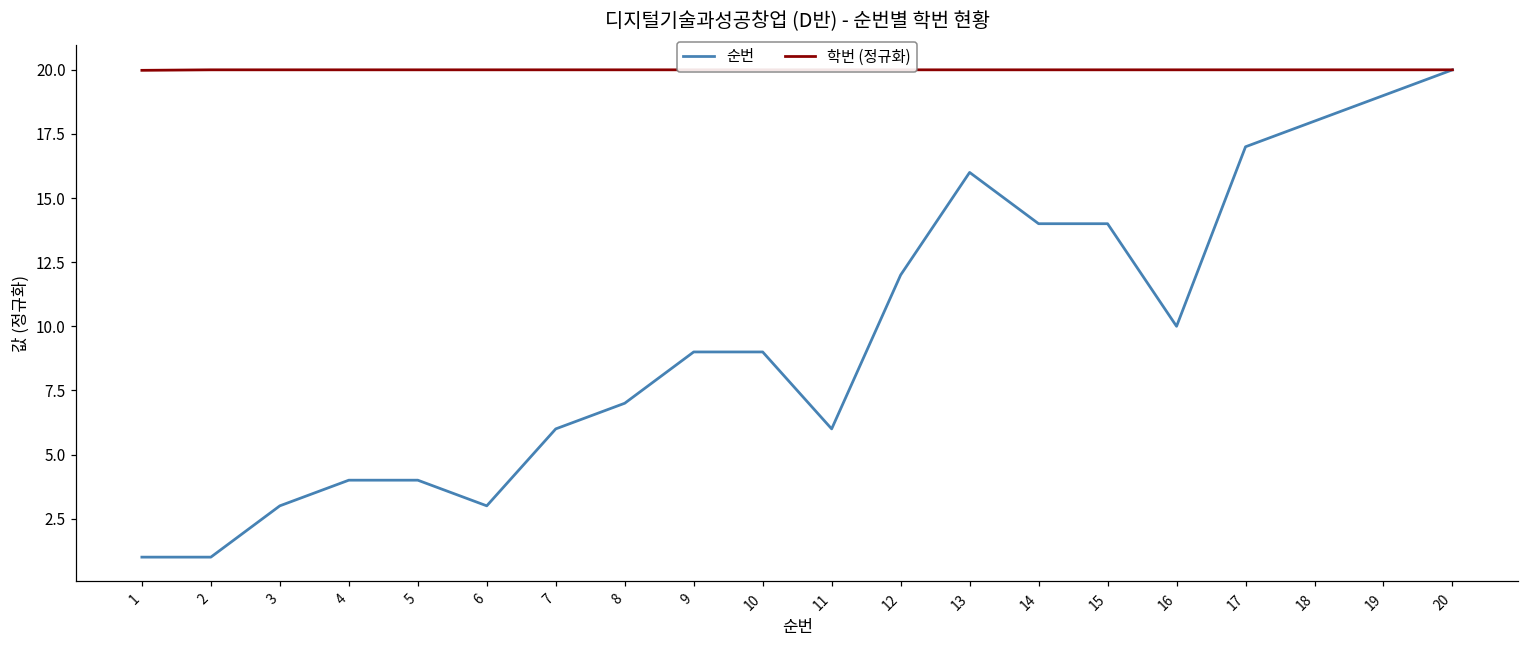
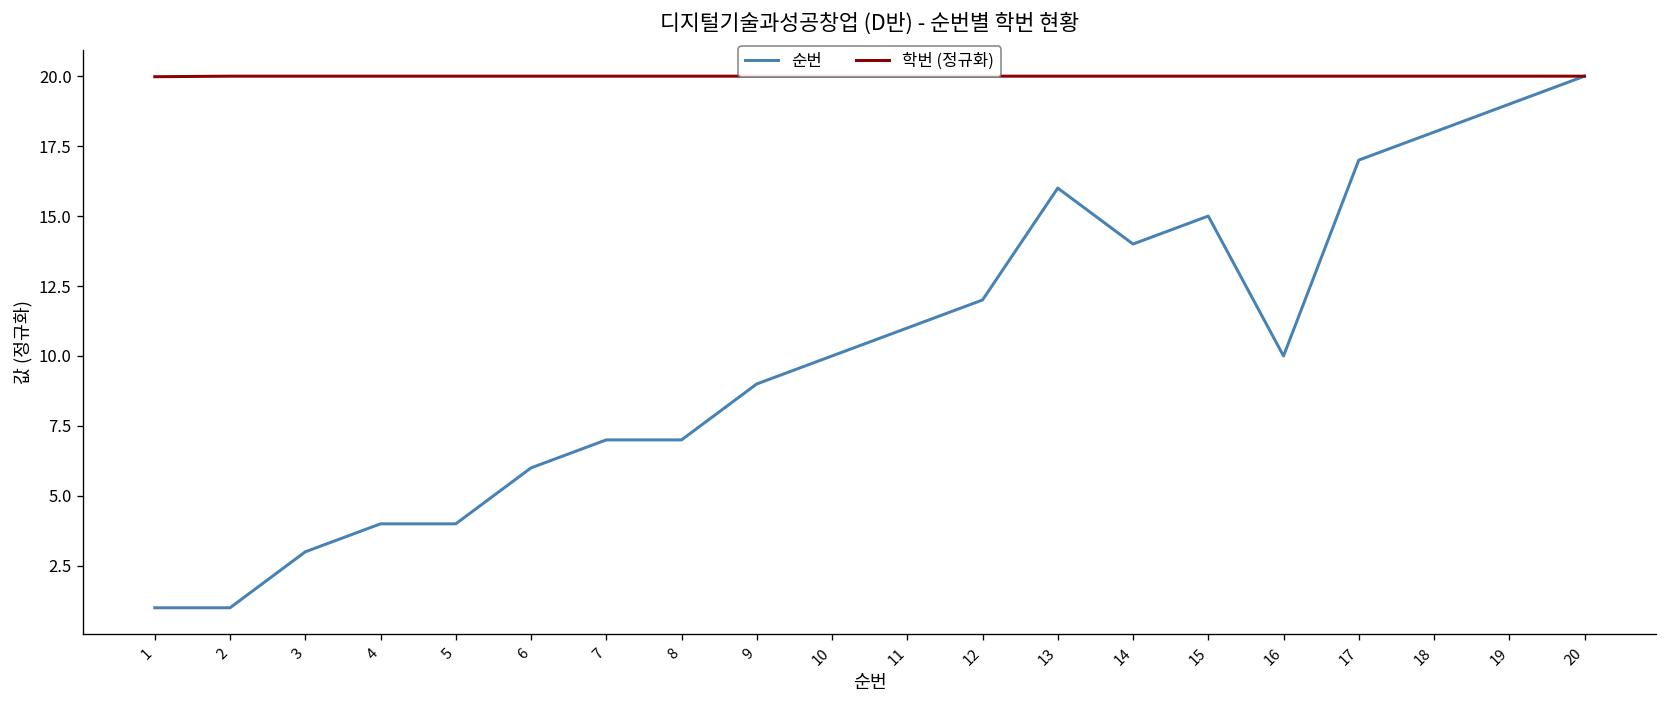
  {
    "순번": {
      "1": 1,
      "2": 1,
      "3": 3,
      "4": 4,
      "5": 4,
-     "6": 3,
-     "7": 6,
+     "6": 6,
+     "7": 7,
      "8": 7,
      "9": 9,
-     "10": 9,
-     "11": 6,
+     "10": 10,
+     "11": 11,
      "12": 12,
      "13": 16,
      "14": 14,
-     "15": 14,
+     "15": 15,
      "16": 10,
      "17": 17,
      "18": 18,
      "19": 19
    },
    "학번 (정규화)": {
      "1": 20,
      "2": 20,
      "3": 20,
      "4": 20,
      "5": 20,
      "6": 20,
      "7": 20,
      "8": 20,
      "13": 20,
      "14": 20,
      "15": 20,
      "16": 20,
      "17": 20,
      "18": 20,
      "19": 20
    }
  }
